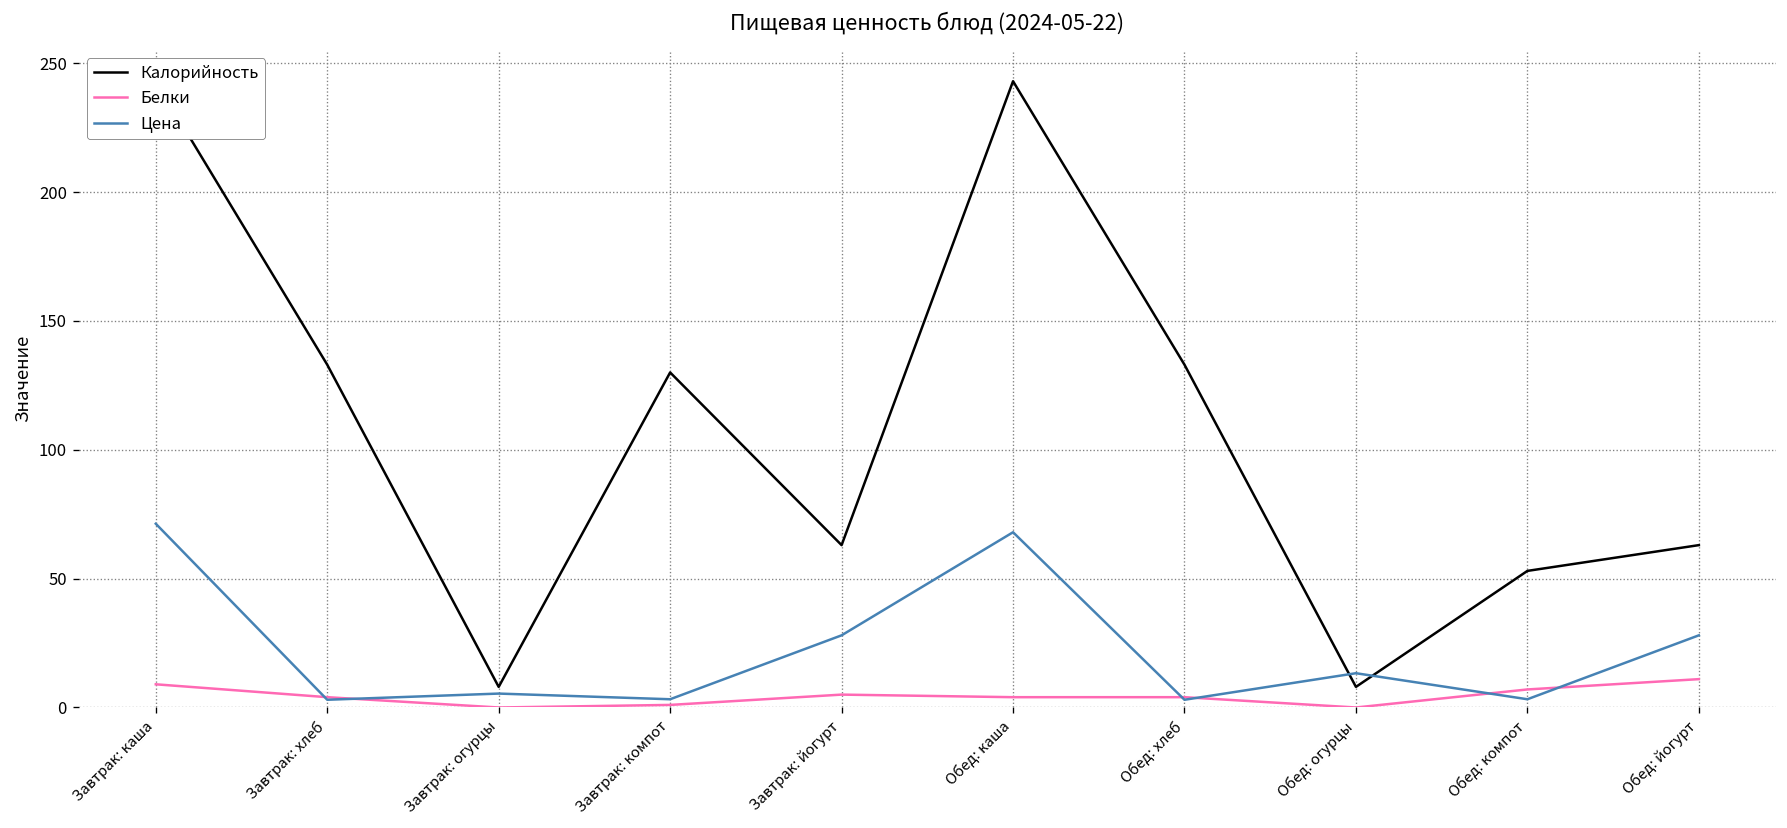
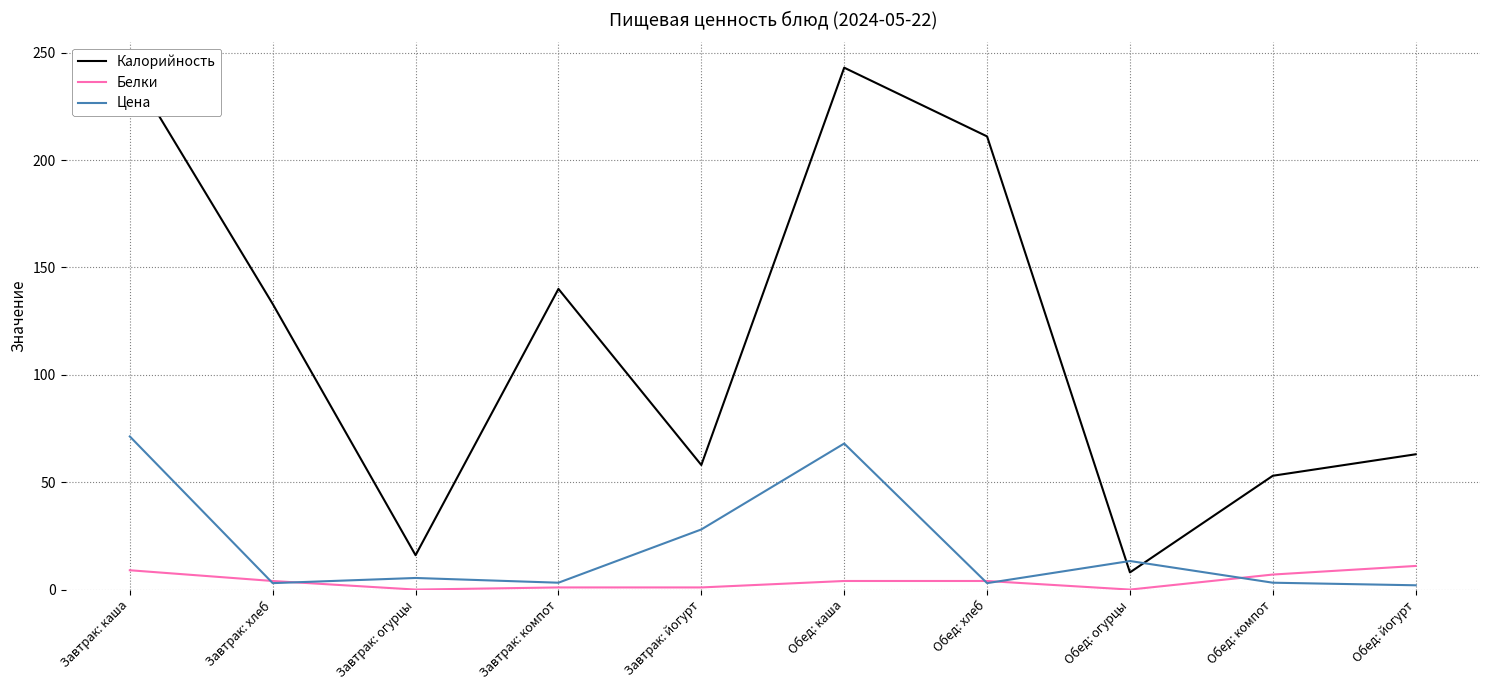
  {
    "Калорийность": {
      "Завтрак: хлеб": 133,
-     "Завтрак: огурцы": 8,
-     "Завтрак: компот": 130,
-     "Завтрак: йогурт": 63,
+     "Завтрак: огурцы": 16,
+     "Завтрак: компот": 140,
+     "Завтрак: йогурт": 58,
      "Обед: каша": 243,
-     "Обед: хлеб": 133,
+     "Обед: хлеб": 211,
      "Обед: огурцы": 8,
      "Обед: компот": 53,
      "Обед: йогурт": 63
    },
    "Белки": {
      "Завтрак: каша": 9,
      "Завтрак: огурцы": 0,
      "Завтрак: компот": 1,
-     "Завтрак: йогурт": 5,
+     "Завтрак: йогурт": 1,
      "Обед: каша": 4,
      "Обед: огурцы": 0,
      "Обед: компот": 7,
      "Обед: йогурт": 11
    },
    "Цена": {
      "Завтрак: каша": 71,
      "Завтрак: огурцы": 5,
      "Завтрак: компот": 3,
      "Завтрак: йогурт": 28,
      "Обед: каша": 68,
      "Обед: огурцы": 13,
      "Обед: компот": 3,
-     "Обед: йогурт": 28
+     "Обед: йогурт": 2
    }
  }
